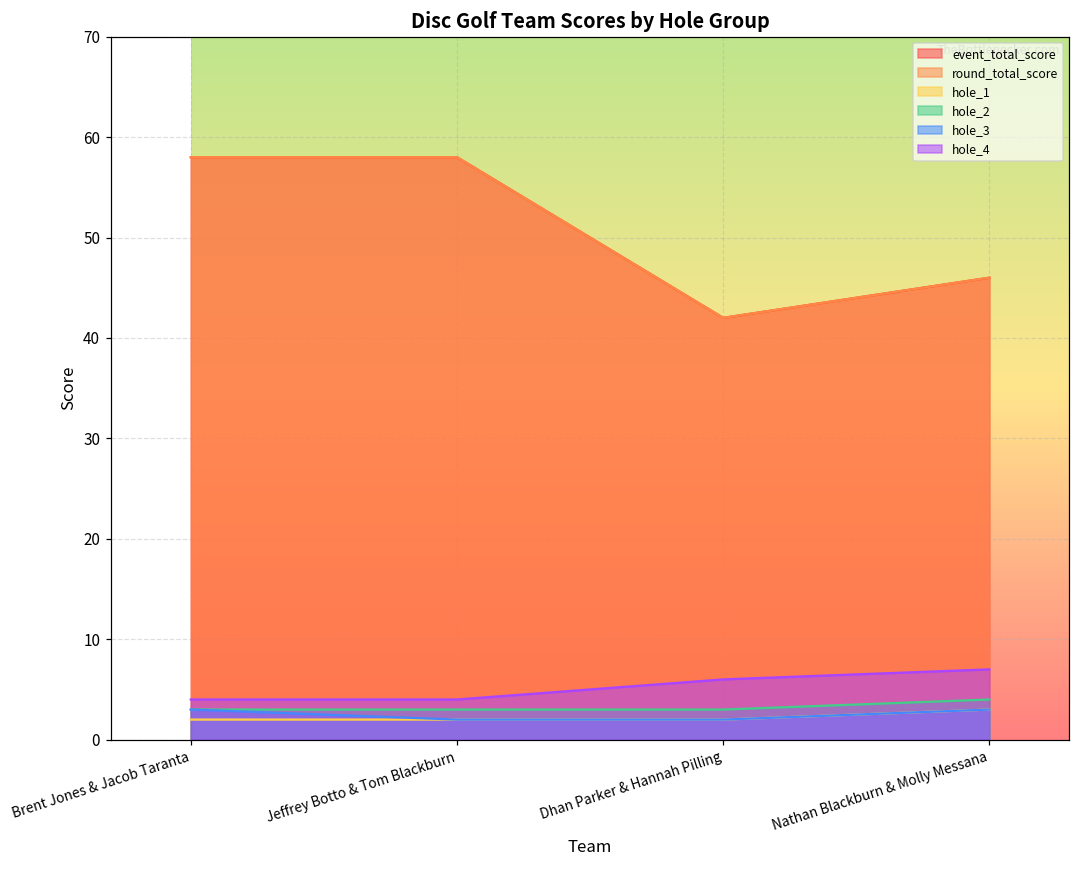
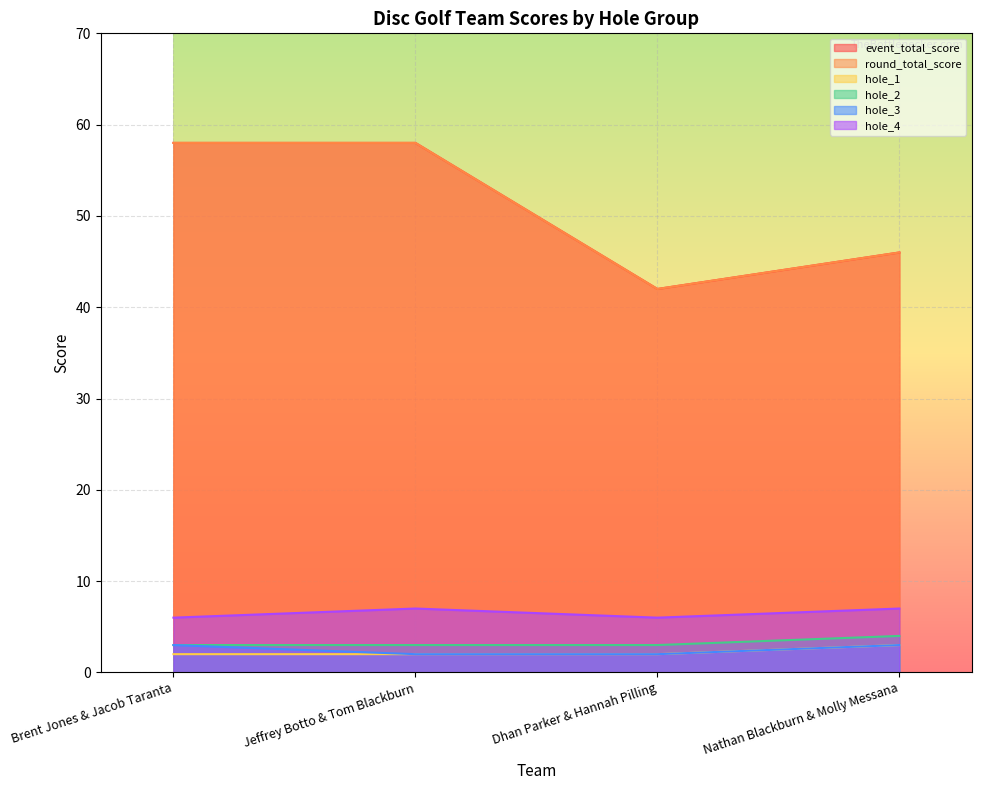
  {
    "hole_2": {
      "Jeffrey Botto & Tom Blackburn": 3,
      "Dhan Parker & Hannah Pilling": 3,
      "Nathan Blackburn & Molly Messana": 4
    },
    "hole_4": {
-     "Brent Jones & Jacob Taranta": 4,
-     "Jeffrey Botto & Tom Blackburn": 4,
+     "Brent Jones & Jacob Taranta": 6,
+     "Jeffrey Botto & Tom Blackburn": 7,
      "Dhan Parker & Hannah Pilling": 6,
      "Nathan Blackburn & Molly Messana": 7
    }
  }
